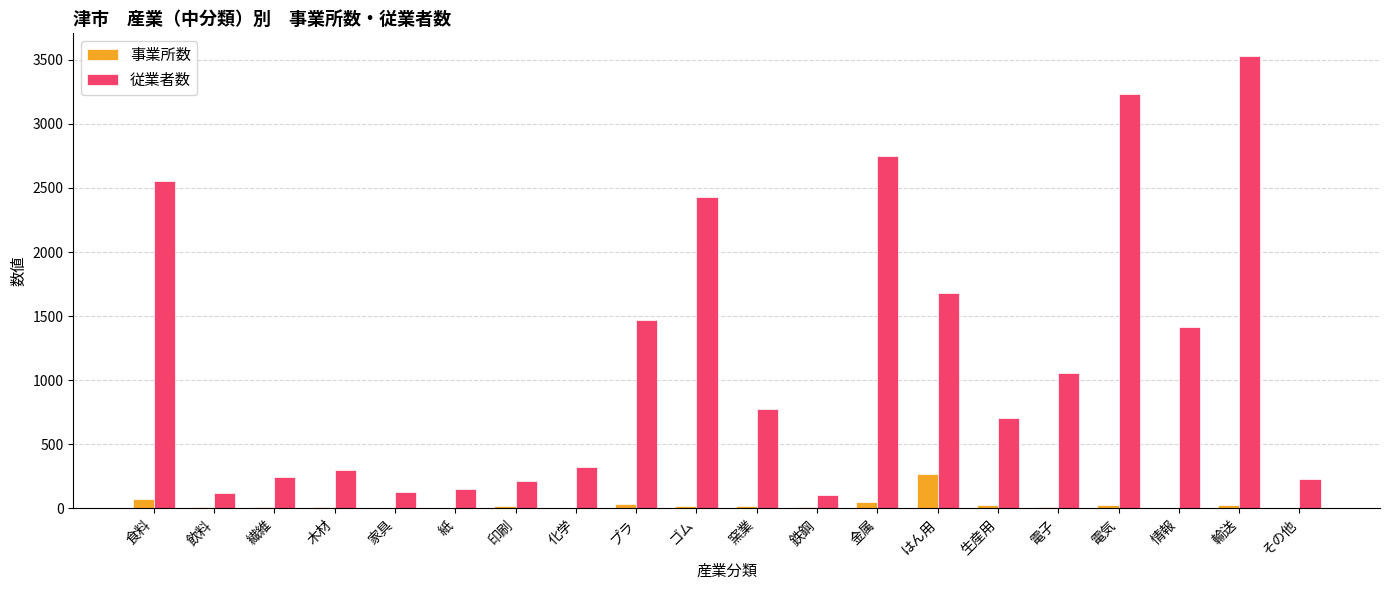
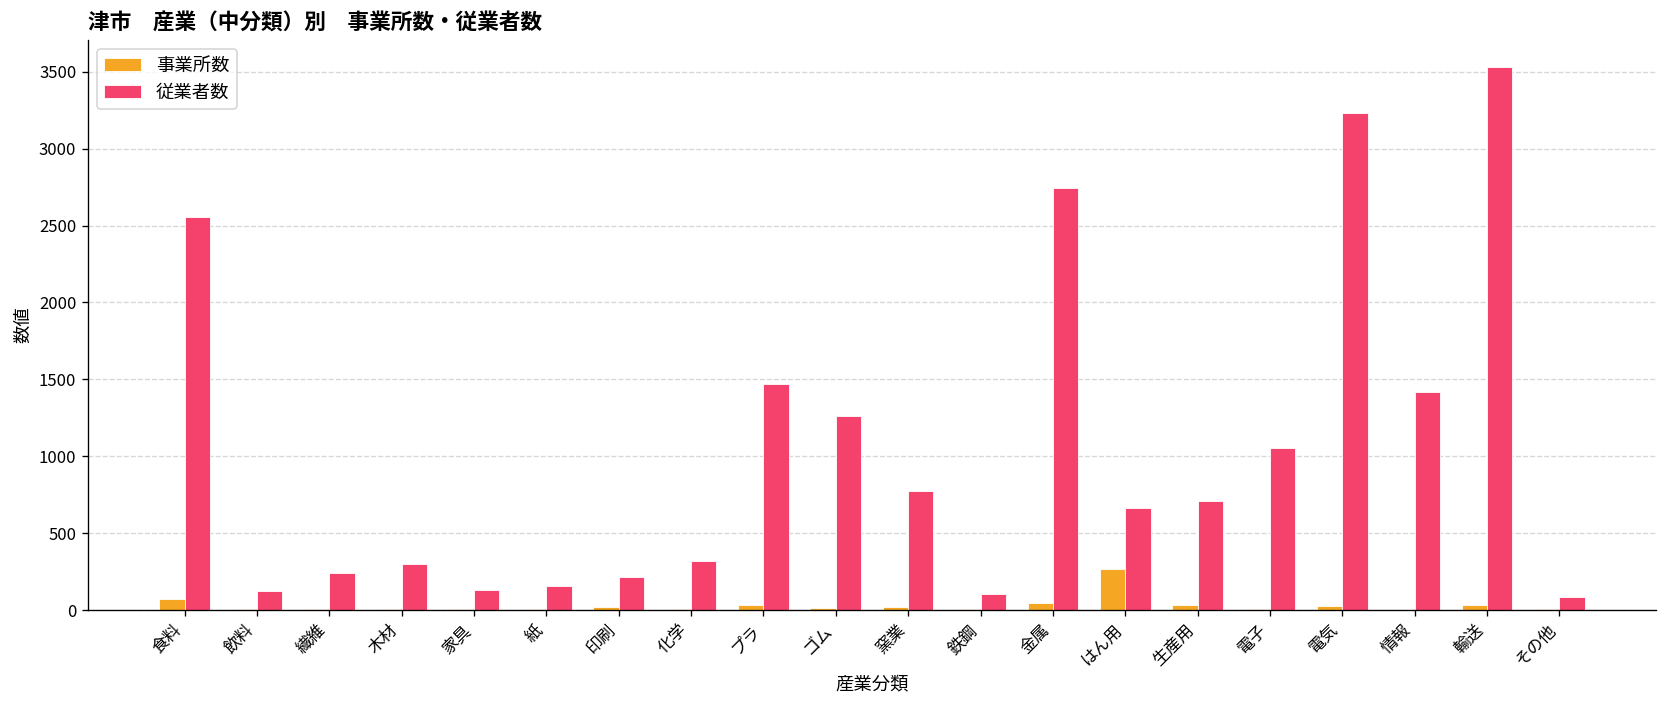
  {
    "事業所数": {
      "食料": 70,
      "印刷": 20,
      "プラ": 30,
      "窯業": 20,
      "金属": 50,
      "はん用": 270,
      "生産用": 30,
      "電気": 30,
      "輸送": 30
    },
    "従業者数": {
      "食料": 2550,
      "飲料": 120,
      "繊維": 240,
      "木材": 300,
      "家具": 130,
      "紙": 160,
      "印刷": 210,
      "化学": 320,
      "プラ": 1470,
-     "ゴム": 2430,
+     "ゴム": 1260,
      "窯業": 770,
      "鉄鋼": 100,
      "金属": 2750,
-     "はん用": 1680,
+     "はん用": 660,
      "生産用": 710,
      "電子": 1050,
      "電気": 3230,
      "情報": 1420,
      "輸送": 3530,
-     "その他": 230
+     "その他": 80
    }
  }
